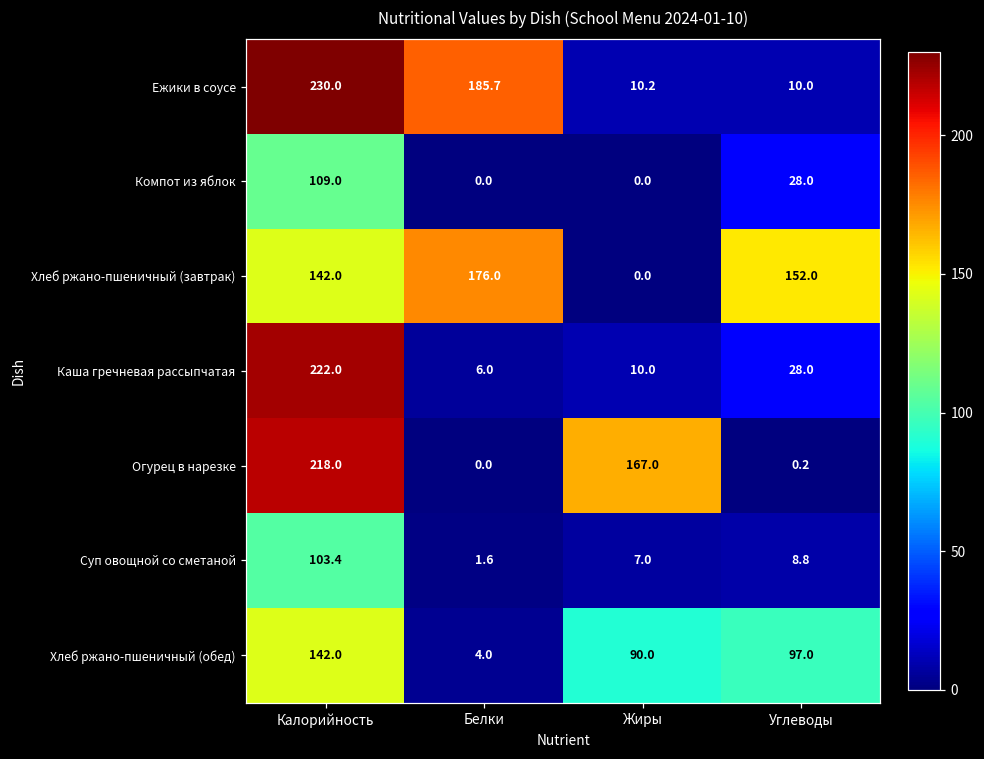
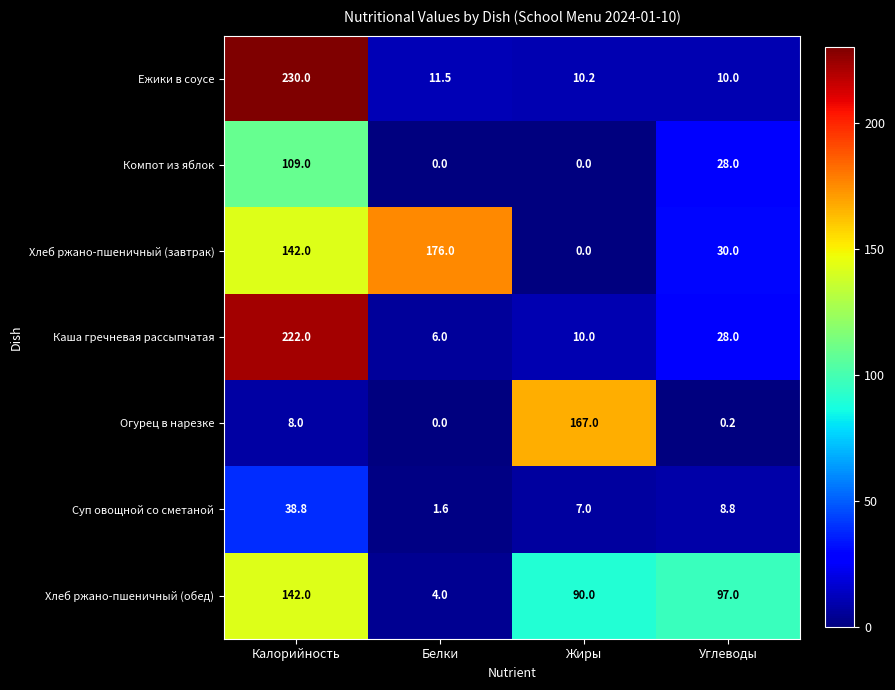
  {
    "Ежики в соусе": {
      "Калорийность": 230.0,
-     "Белки": 185.7,
+     "Белки": 11.5,
      "Жиры": 10.2,
      "Углеводы": 10.0
    },
    "Компот из яблок": {
      "Калорийность": 109.0,
      "Белки": 0.0,
      "Жиры": 0.0,
      "Углеводы": 28.0
    },
    "Хлеб ржано-пшеничный (завтрак)": {
      "Калорийность": 142.0,
      "Белки": 176.0,
      "Жиры": 0.0,
-     "Углеводы": 152.0
+     "Углеводы": 30.0
    },
    "Каша гречневая рассыпчатая": {
      "Калорийность": 222.0,
      "Белки": 6.0,
      "Жиры": 10.0,
      "Углеводы": 28.0
    },
    "Огурец в нарезке": {
-     "Калорийность": 218.0,
+     "Калорийность": 8.0,
      "Белки": 0.0,
      "Жиры": 167.0,
      "Углеводы": 0.2
    },
    "Суп овощной со сметаной": {
-     "Калорийность": 103.4,
+     "Калорийность": 38.8,
      "Белки": 1.6,
      "Жиры": 7.0,
      "Углеводы": 8.8
    },
    "Хлеб ржано-пшеничный (обед)": {
      "Калорийность": 142.0,
      "Белки": 4.0,
      "Жиры": 90.0,
      "Углеводы": 97.0
    }
  }
